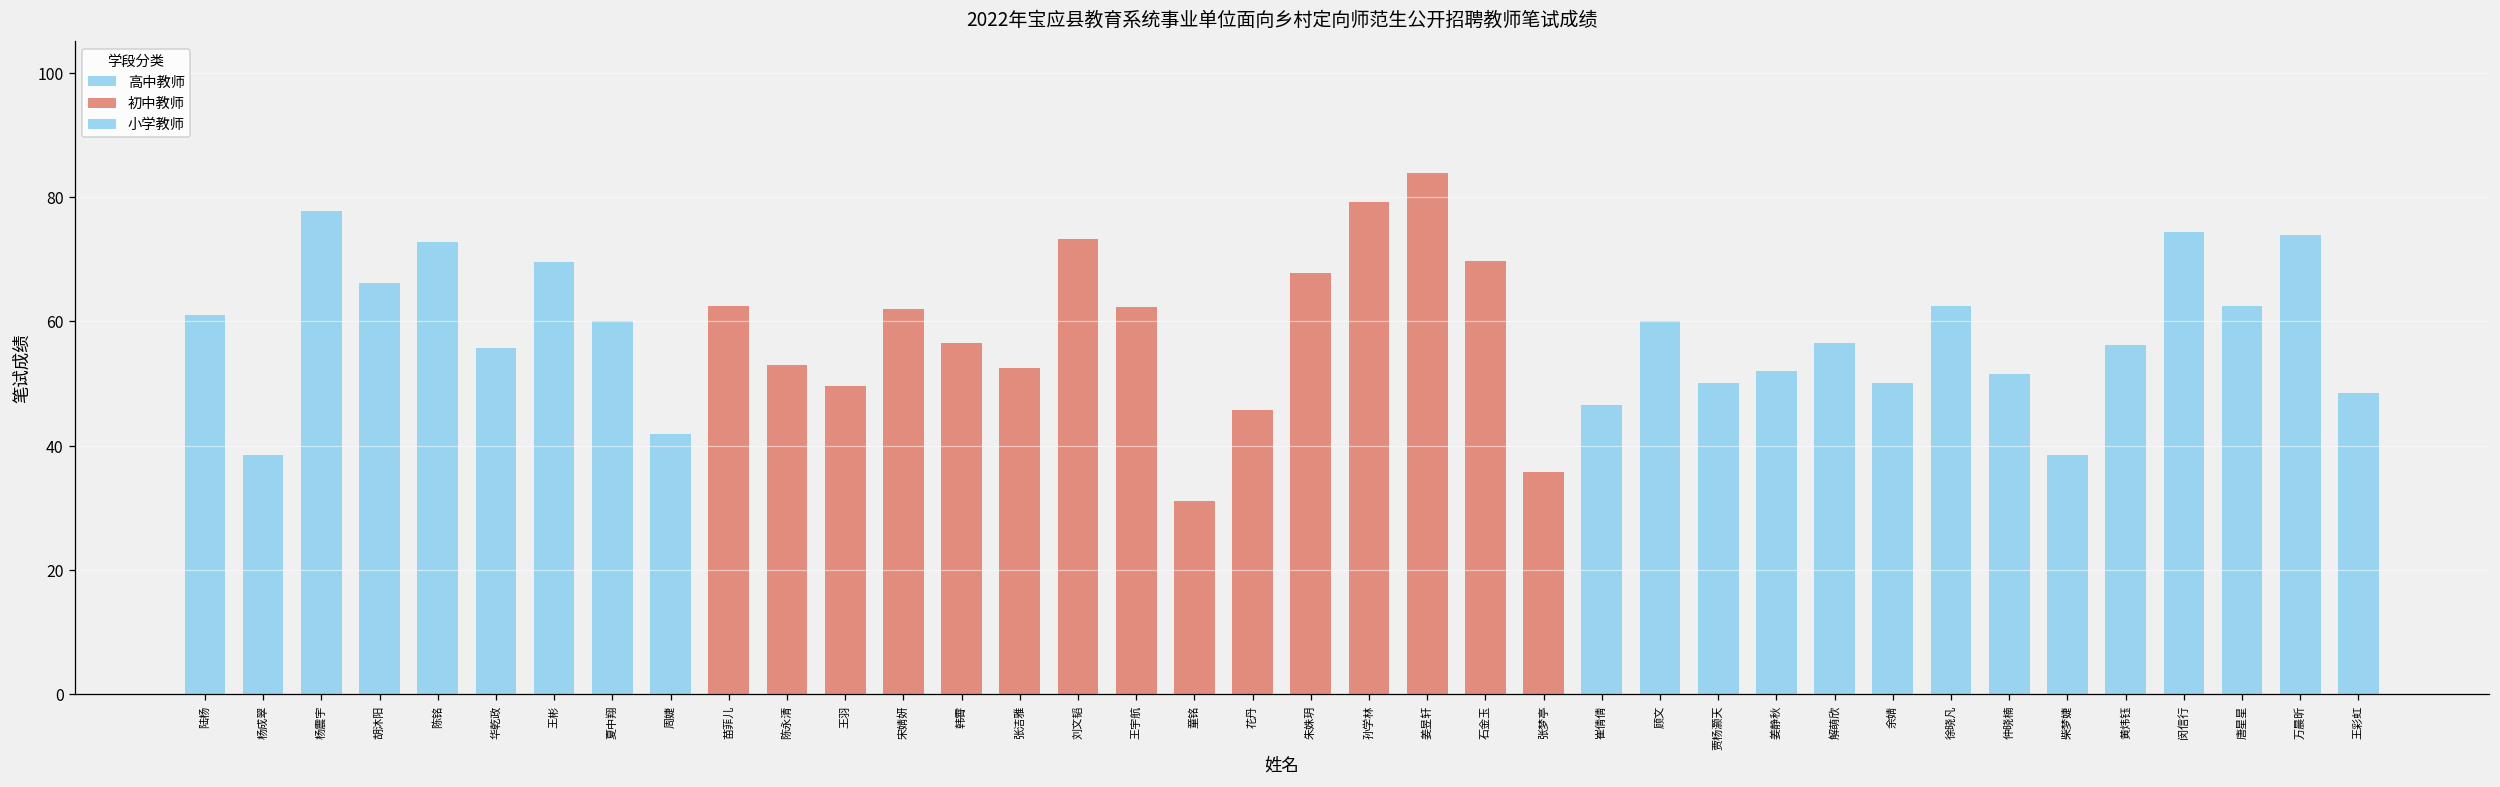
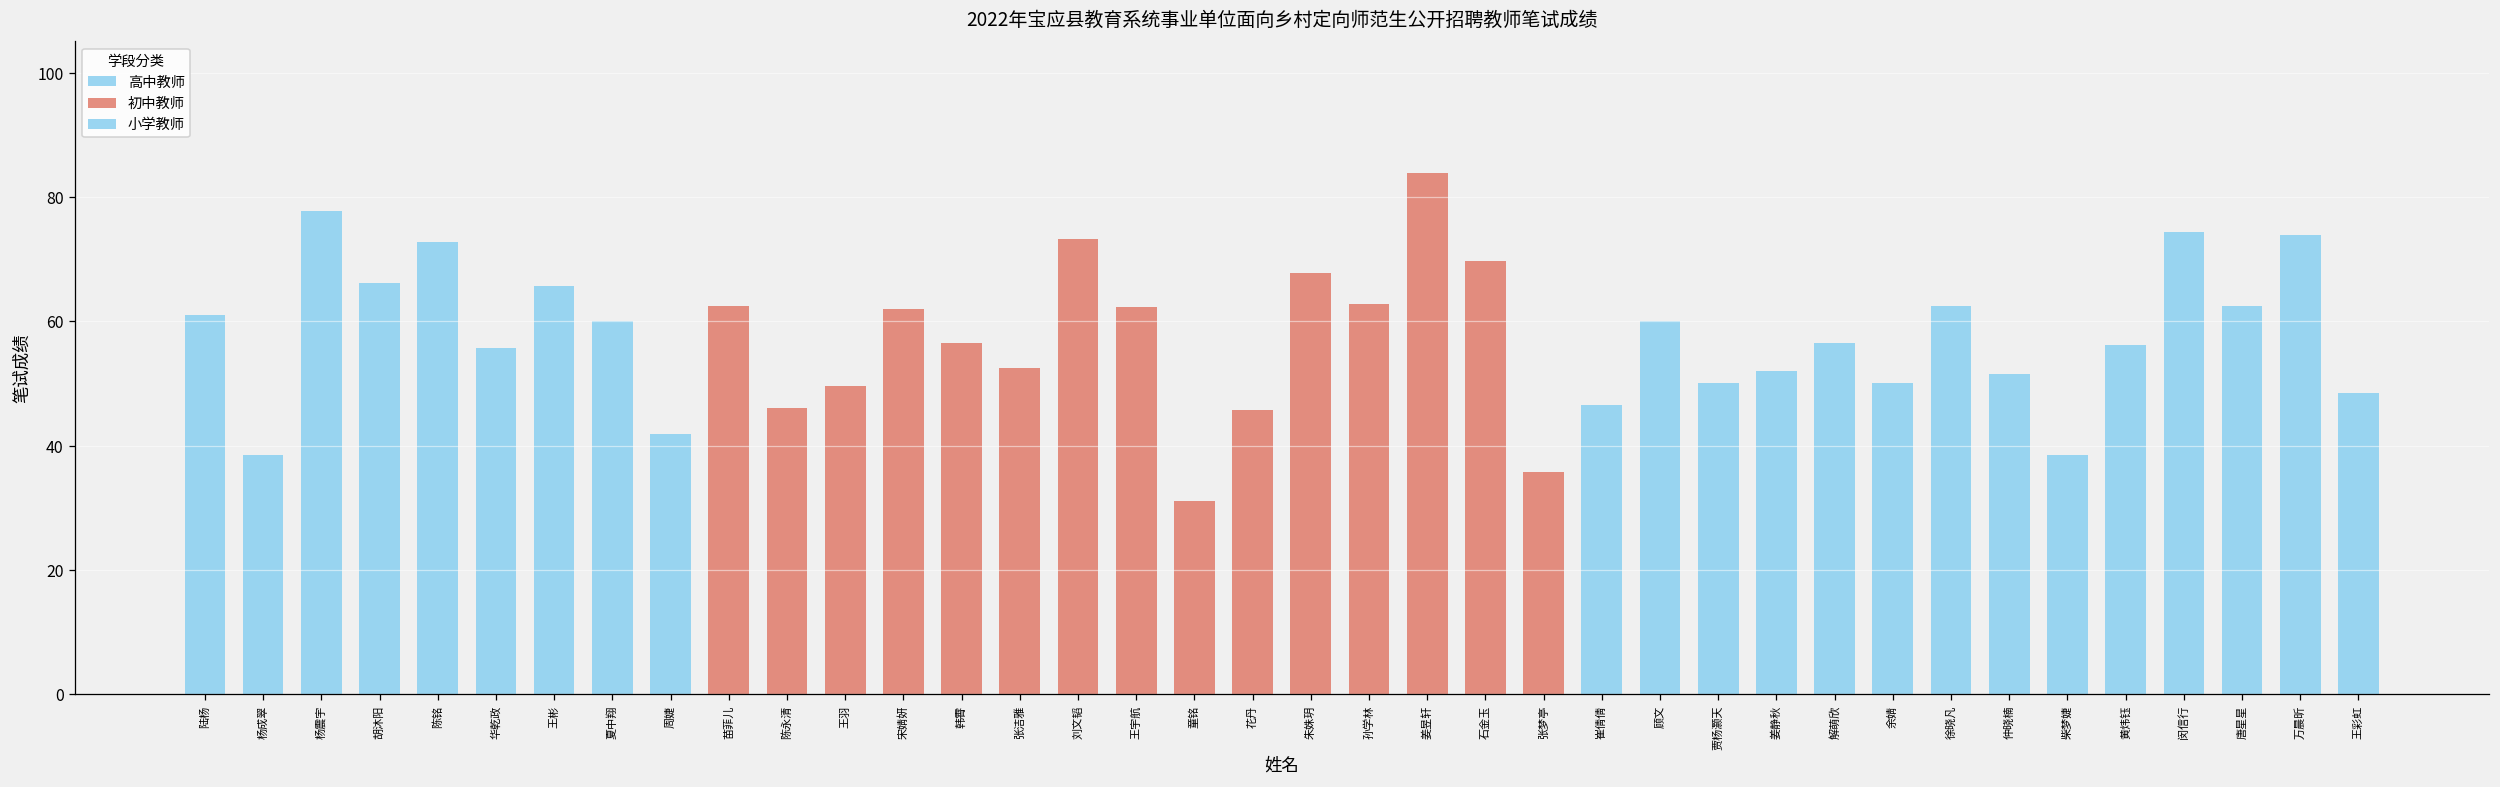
  {
    "陆杨": 61,
    "杨成翠": 38,
    "杨震宇": 78,
    "胡沐阳": 66,
    "陈铭": 73,
    "华乾政": 56,
-   "王彬": 70,
+   "王彬": 66,
    "夏中翔": 60,
    "周婕": 42,
    "苗菲儿": 63,
-   "陈永清": 53,
+   "陈永清": 46,
    "王羽": 50,
    "宋婧妍": 62,
    "韩霄": 57,
    "张洁雅": 53,
    "刘文韬": 73,
    "王宇航": 62,
    "童铭": 31,
    "花丹": 46,
    "朱姝玥": 68,
-   "孙学林": 79,
+   "孙学林": 63,
    "姜昱轩": 84,
    "石金玉": 70,
    "张梦亭": 36,
    "崔倩倩": 47,
    "顾文": 60,
    "贾杨灏天": 50,
    "姜静秋": 52,
    "解萌欣": 57,
    "余婧": 50,
    "徐晓凡": 63,
    "仲晓楠": 52,
    "柴梦婕": 38,
    "黄炜钰": 56,
    "闵信行": 74,
    "唐星星": 62,
    "万晨昕": 74,
    "王彩虹": 49
  }
